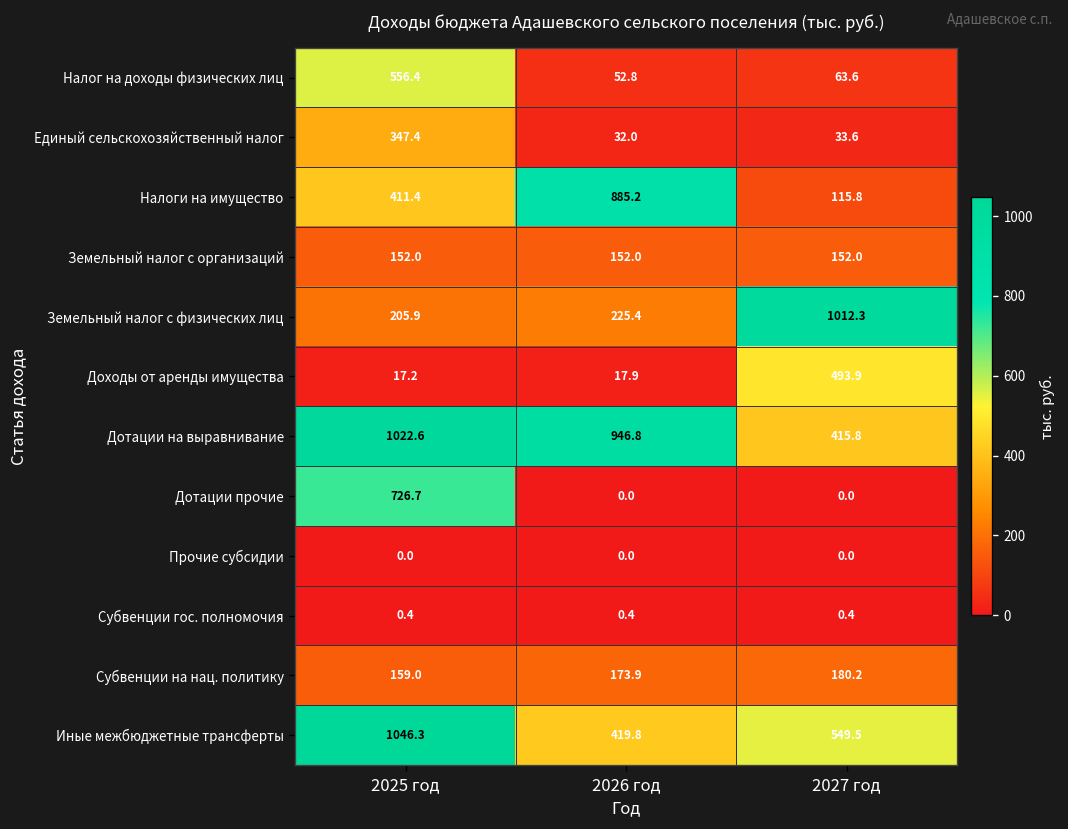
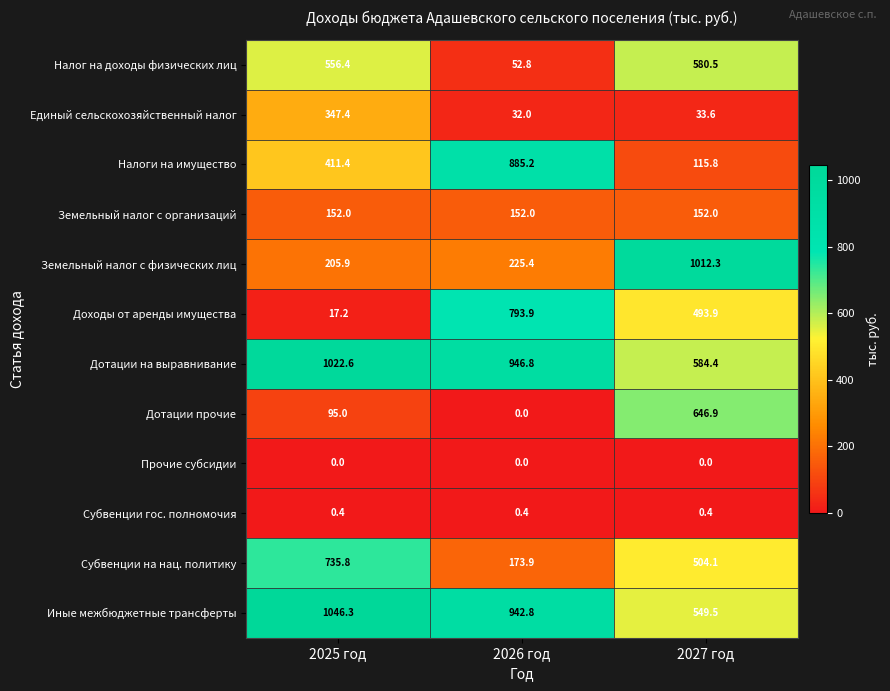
  {
    "Налог на доходы физических лиц": {
      "2025 год": 556.4,
      "2026 год": 52.8,
-     "2027 год": 63.6
+     "2027 год": 580.5
    },
    "Единый сельскохозяйственный налог": {
      "2025 год": 347.4,
      "2026 год": 32.0,
      "2027 год": 33.6
    },
    "Налоги на имущество": {
      "2025 год": 411.4,
      "2026 год": 885.2,
      "2027 год": 115.8
    },
    "Земельный налог с организаций": {
      "2025 год": 152.0,
      "2026 год": 152.0,
      "2027 год": 152.0
    },
    "Земельный налог с физических лиц": {
      "2025 год": 205.9,
      "2026 год": 225.4,
      "2027 год": 1012.3
    },
    "Доходы от аренды имущества": {
      "2025 год": 17.2,
-     "2026 год": 17.9,
+     "2026 год": 793.9,
      "2027 год": 493.9
    },
    "Дотации на выравнивание": {
      "2025 год": 1022.6,
      "2026 год": 946.8,
-     "2027 год": 415.8
+     "2027 год": 584.4
    },
    "Дотации прочие": {
-     "2025 год": 726.7,
+     "2025 год": 95.0,
      "2026 год": 0.0,
-     "2027 год": 0.0
+     "2027 год": 646.9
    },
    "Прочие субсидии": {
      "2025 год": 0.0,
      "2026 год": 0.0,
      "2027 год": 0.0
    },
    "Субвенции гос. полномочия": {
      "2025 год": 0.4,
      "2026 год": 0.4,
      "2027 год": 0.4
    },
    "Субвенции на нац. политику": {
-     "2025 год": 159.0,
+     "2025 год": 735.8,
      "2026 год": 173.9,
-     "2027 год": 180.2
+     "2027 год": 504.1
    },
    "Иные межбюджетные трансферты": {
      "2025 год": 1046.3,
-     "2026 год": 419.8,
+     "2026 год": 942.8,
      "2027 год": 549.5
    }
  }
